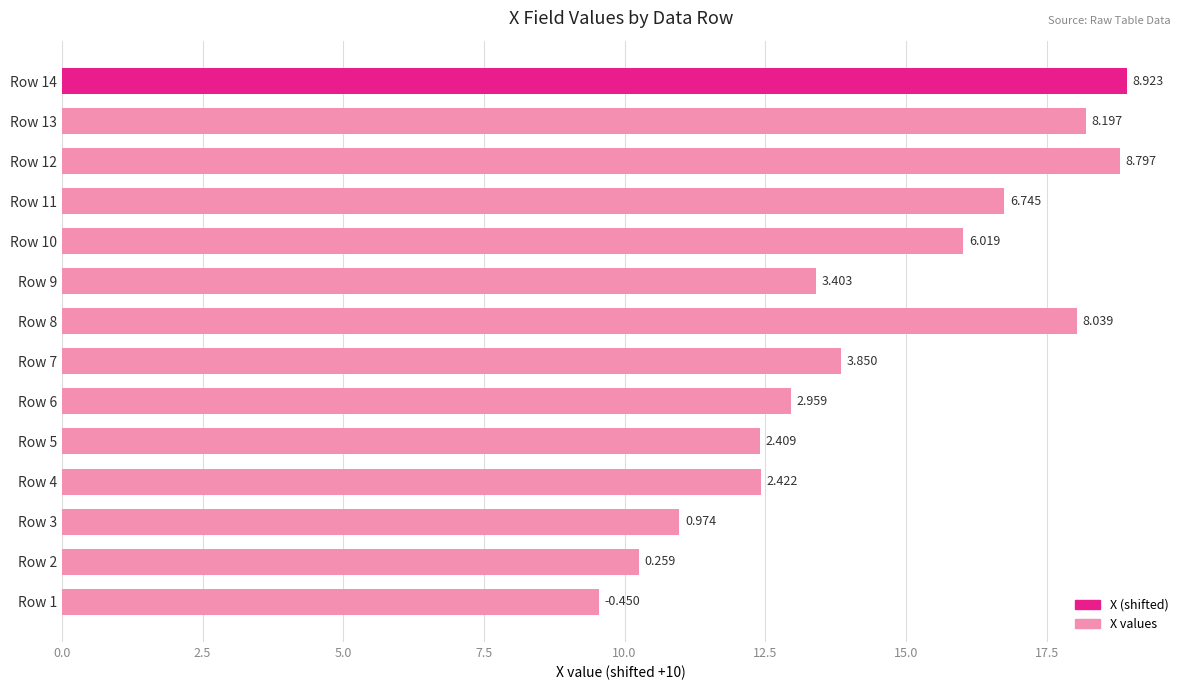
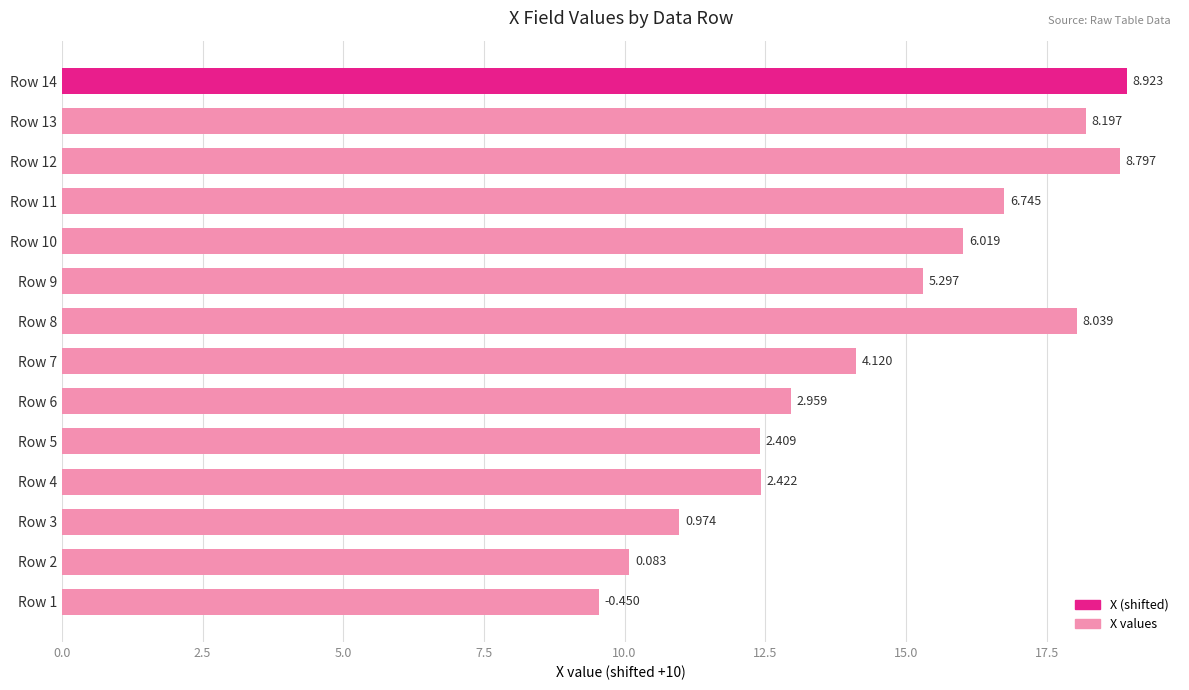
  {
-   "Row 9": 3.403,
-   "Row 7": 3.850,
-   "Row 2": 0.259
+   "Row 9": 5.297,
+   "Row 7": 4.120,
+   "Row 2": 0.083
  }
